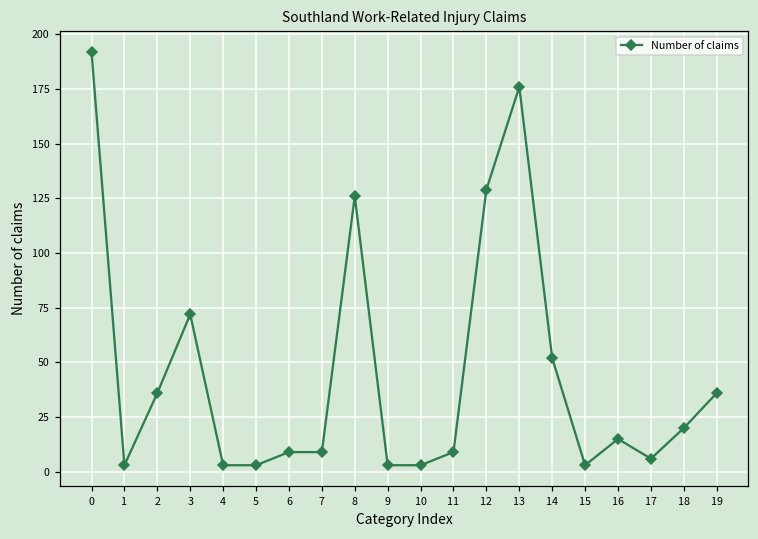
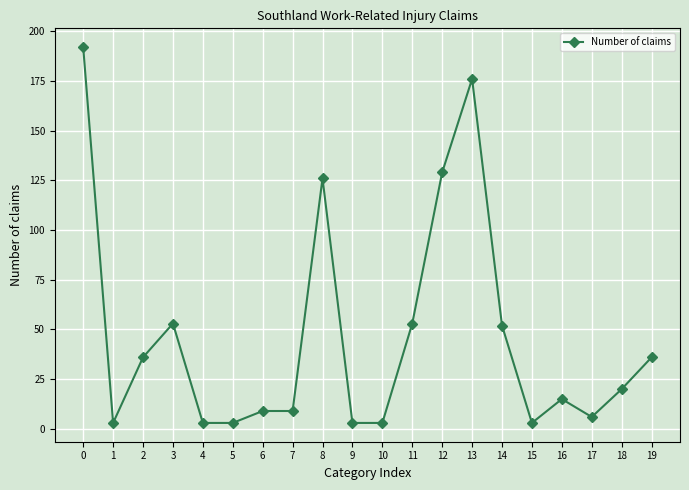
  {
    "0": 192,
    "1": 3,
    "2": 36,
-   "3": 72,
+   "3": 53,
    "4": 3,
    "5": 3,
    "6": 9,
    "7": 9,
    "8": 126,
    "9": 3,
    "10": 3,
-   "11": 9,
+   "11": 53,
    "12": 129,
    "13": 176,
    "14": 52,
    "15": 3,
    "16": 15,
    "17": 6,
    "18": 20,
    "19": 36
  }
